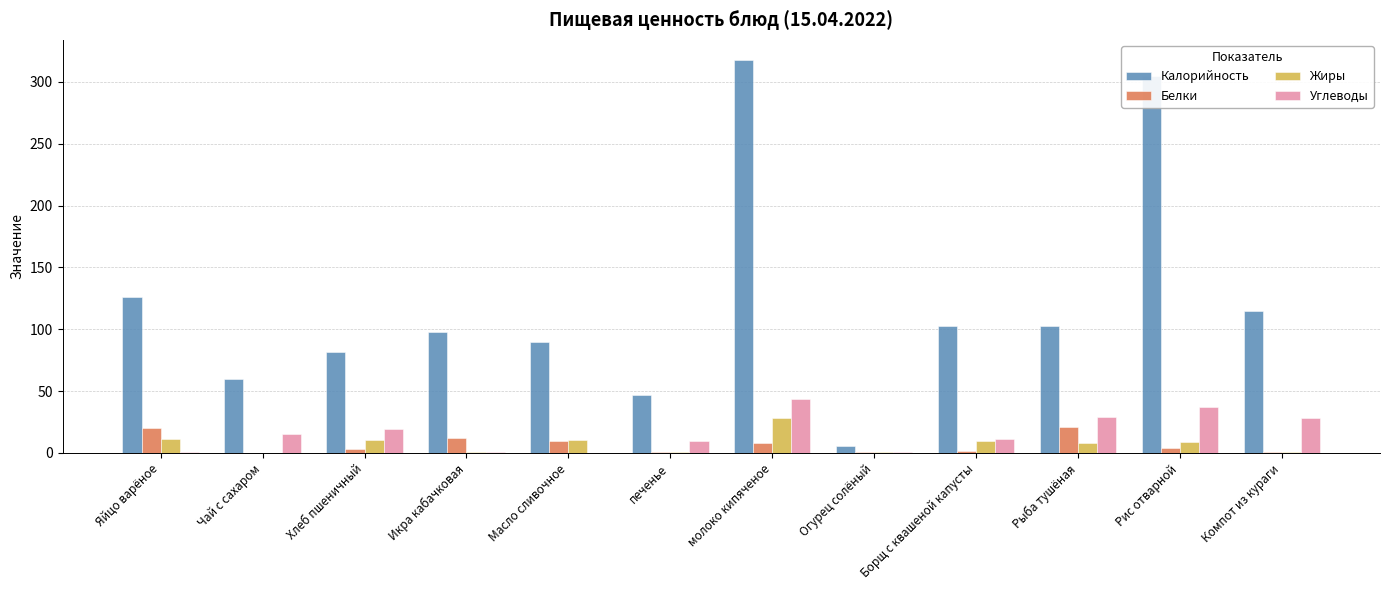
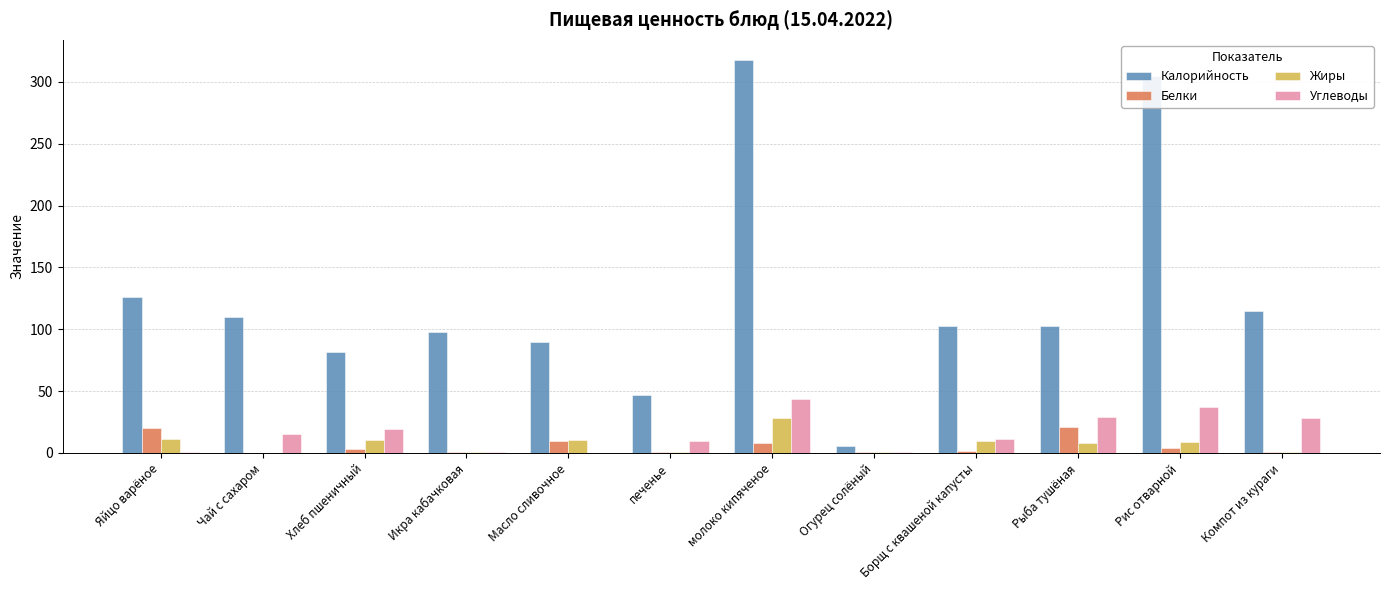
  {
    "Калорийность": {
      "Яйцо варёное": 126,
-     "Чай с сахаром": 60,
+     "Чай с сахаром": 110,
      "Хлеб пшеничный": 82,
      "Икра кабачковая": 98,
      "Масло сливочное": 90,
      "печенье": 47,
      "молоко кипяченое": 318,
      "Огурец солёный": 6,
      "Борщ с квашеной капусты": 103,
      "Рыба тушёная": 103,
      "Компот из кураги": 115
    },
    "Белки": {
      "Яйцо варёное": 20,
      "Хлеб пшеничный": 3,
-     "Икра кабачковая": 12,
+     "Икра кабачковая": 1,
      "Масло сливочное": 10,
      "молоко кипяченое": 8,
      "Рыба тушёная": 21,
      "Рис отварной": 4
    },
    "Жиры": {
      "Яйцо варёное": 12,
      "Чай с сахаром": 0,
      "Хлеб пшеничный": 11,
      "Масло сливочное": 11,
      "молоко кипяченое": 28,
      "Борщ с квашеной капусты": 10,
      "Рыба тушёная": 8,
      "Рис отварной": 9
    },
    "Углеводы": {
      "Чай с сахаром": 15,
      "Хлеб пшеничный": 19,
      "Масло сливочное": 0,
      "печенье": 10,
      "молоко кипяченое": 44,
      "Борщ с квашеной капусты": 11,
      "Рыба тушёная": 29,
      "Рис отварной": 37,
      "Компот из кураги": 28
    }
  }
